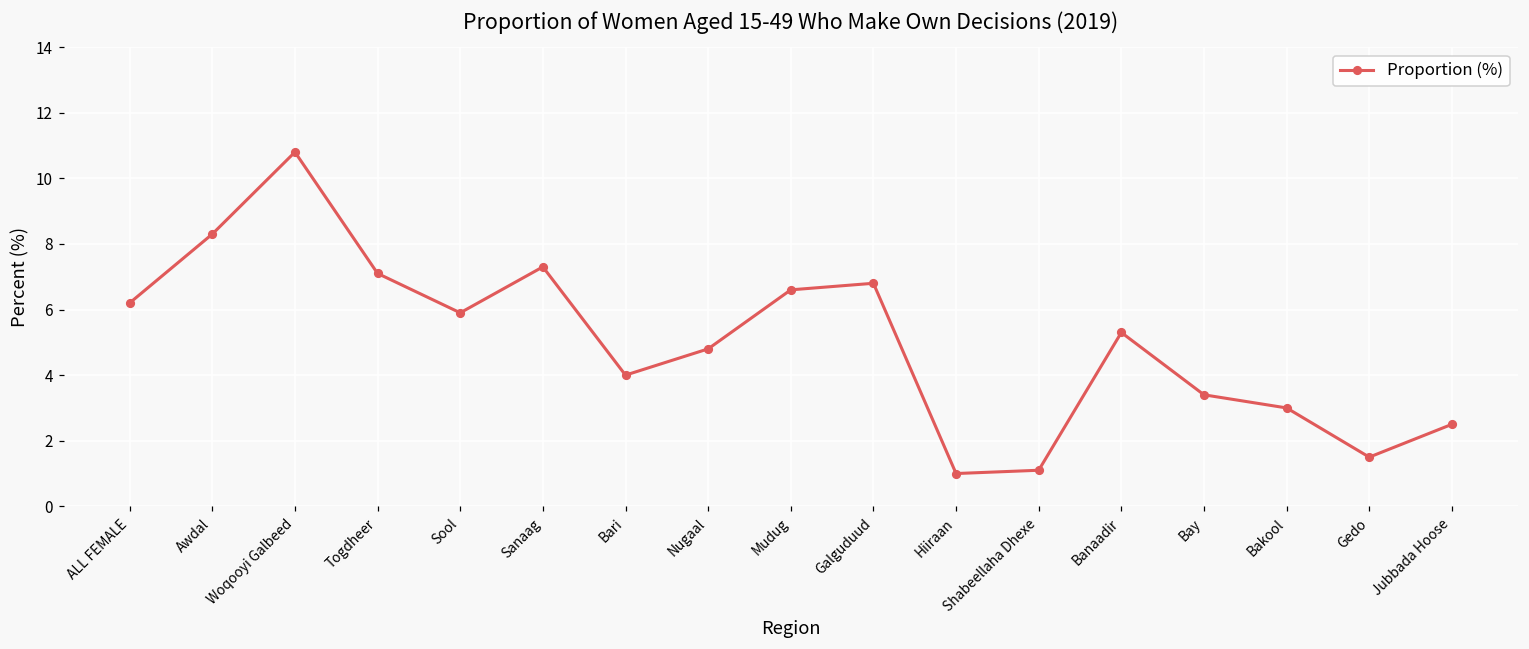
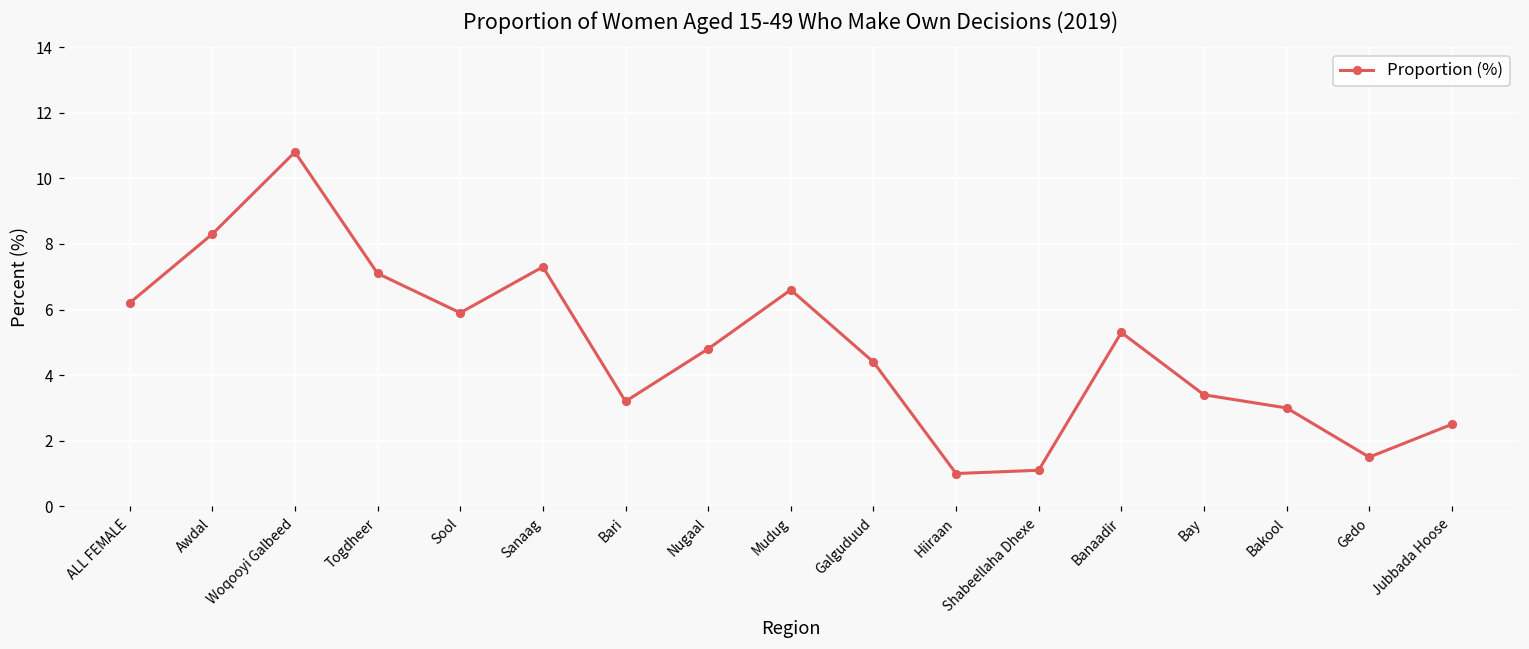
  {
    "ALL FEMALE": 6.2,
    "Awdal": 8.3,
    "Woqooyi Galbeed": 10.8,
    "Togdheer": 7.1,
    "Sool": 5.9,
    "Sanaag": 7.3,
-   "Bari": 4.0,
+   "Bari": 3.2,
    "Nugaal": 4.8,
    "Mudug": 6.6,
-   "Galguduud": 6.8,
+   "Galguduud": 4.4,
    "Hiiraan": 1.0,
    "Shabeellaha Dhexe": 1.1,
    "Banaadir": 5.3,
    "Bay": 3.4,
    "Bakool": 3.0,
    "Gedo": 1.5,
    "Jubbada Hoose": 2.5
  }
